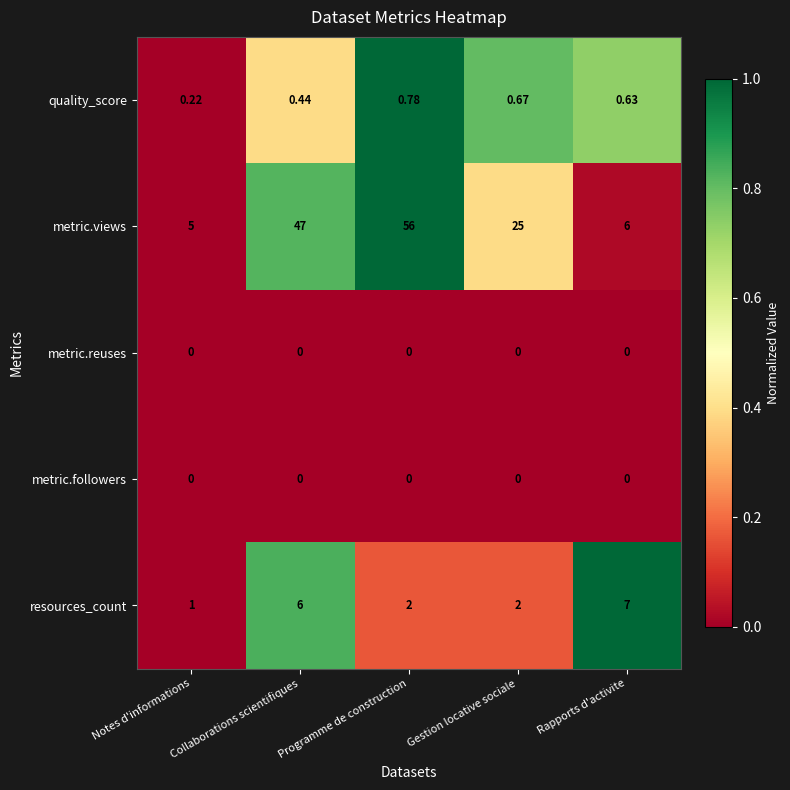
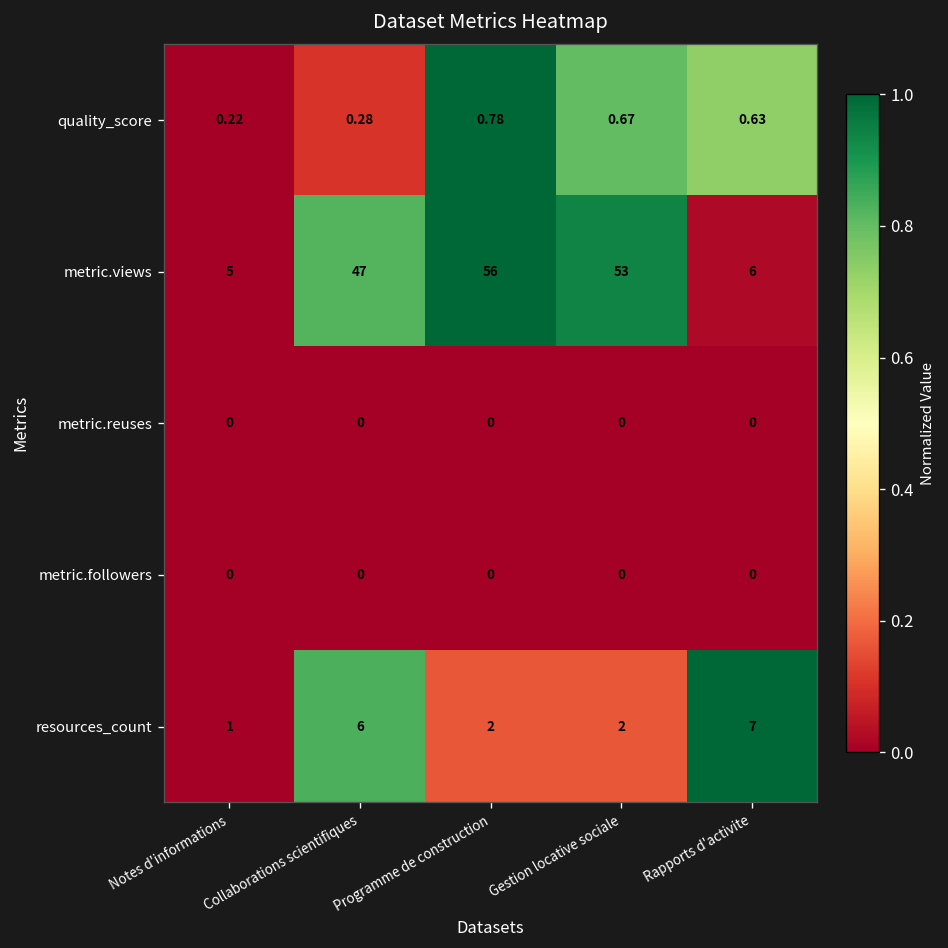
  {
    "quality_score": {
      "Notes d'informations": 0.22,
-     "Collaborations scientifiques": 0.44,
+     "Collaborations scientifiques": 0.28,
      "Programme de construction": 0.78,
      "Gestion locative sociale": 0.67,
      "Rapports d'activite": 0.63
    },
    "metric.views": {
      "Notes d'informations": 5,
      "Collaborations scientifiques": 47,
      "Programme de construction": 56,
-     "Gestion locative sociale": 25,
+     "Gestion locative sociale": 53,
      "Rapports d'activite": 6
    },
    "metric.reuses": {
      "Notes d'informations": 0,
      "Collaborations scientifiques": 0,
      "Programme de construction": 0,
      "Gestion locative sociale": 0,
      "Rapports d'activite": 0
    },
    "metric.followers": {
      "Notes d'informations": 0,
      "Collaborations scientifiques": 0,
      "Programme de construction": 0,
      "Gestion locative sociale": 0,
      "Rapports d'activite": 0
    },
    "resources_count": {
      "Notes d'informations": 1,
      "Collaborations scientifiques": 6,
      "Programme de construction": 2,
      "Gestion locative sociale": 2,
      "Rapports d'activite": 7
    }
  }
